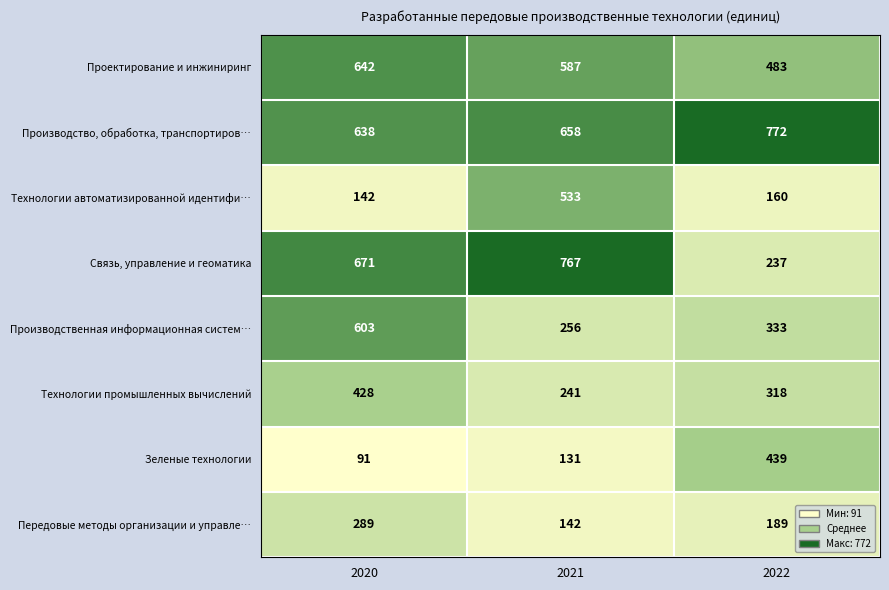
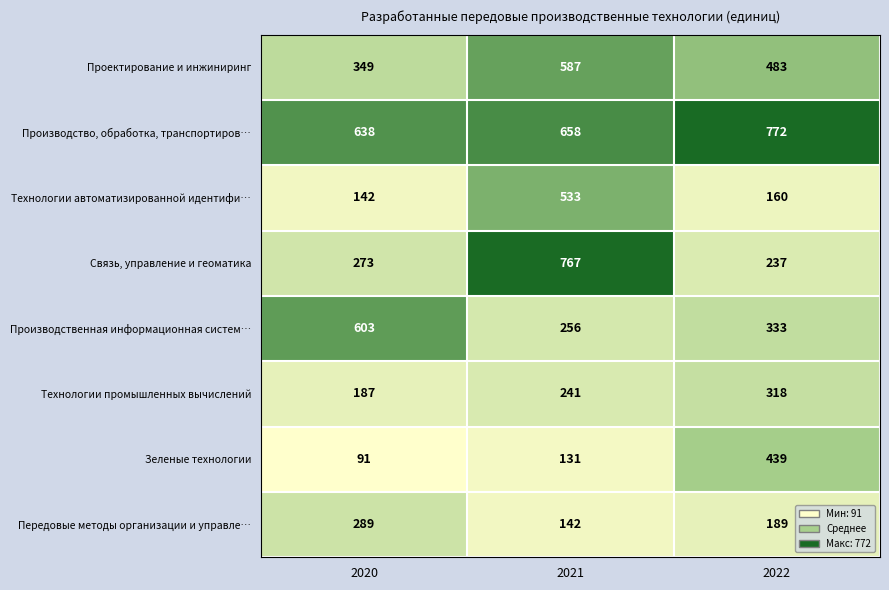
  {
    "Проектирование и инжиниринг": {
-     "2020": 642,
+     "2020": 349,
      "2021": 587,
      "2022": 483
    },
    "Производство, обработка, транспортиров…": {
      "2020": 638,
      "2021": 658,
      "2022": 772
    },
    "Технологии автоматизированной идентифи…": {
      "2020": 142,
      "2021": 533,
      "2022": 160
    },
    "Связь, управление и геоматика": {
-     "2020": 671,
+     "2020": 273,
      "2021": 767,
      "2022": 237
    },
    "Производственная информационная систем…": {
      "2020": 603,
      "2021": 256,
      "2022": 333
    },
    "Технологии промышленных вычислений": {
-     "2020": 428,
+     "2020": 187,
      "2021": 241,
      "2022": 318
    },
    "Зеленые технологии": {
      "2020": 91,
      "2021": 131,
      "2022": 439
    },
    "Передовые методы организации и управле…": {
      "2020": 289,
      "2021": 142,
      "2022": 189
    }
  }
